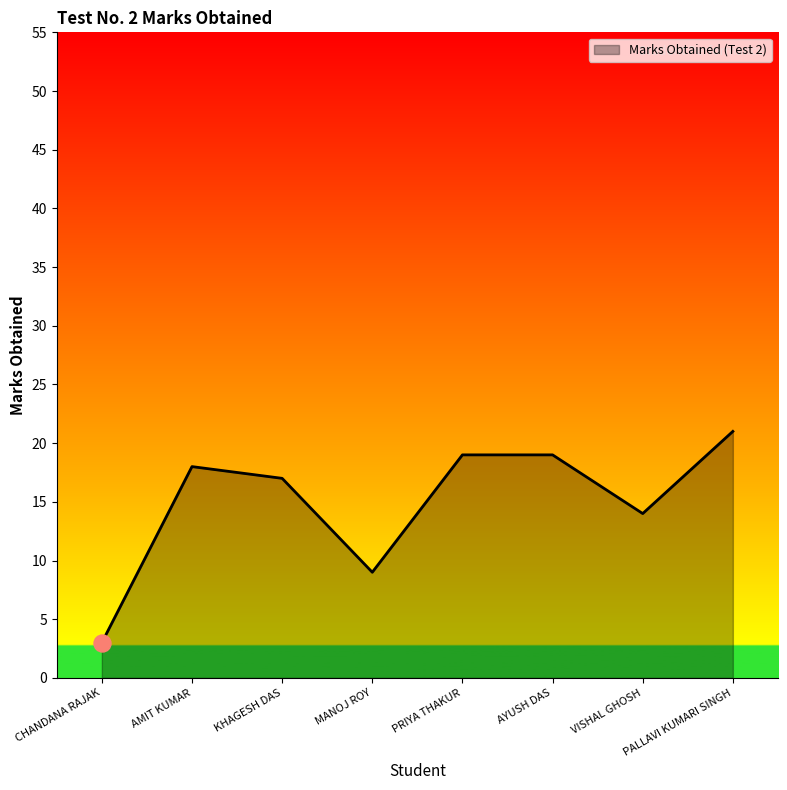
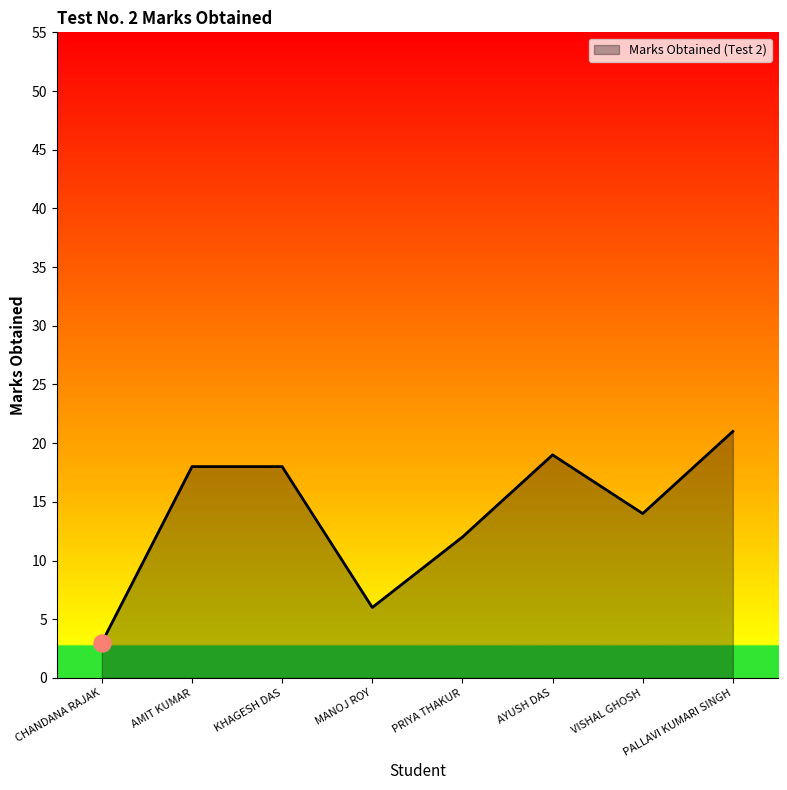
  {
    "Marks Obtained (Test 2)": {
      "AMIT KUMAR": 18,
-     "KHAGESH DAS": 17,
-     "MANOJ ROY": 9,
-     "PRIYA THAKUR": 19,
+     "KHAGESH DAS": 18,
+     "MANOJ ROY": 6,
+     "PRIYA THAKUR": 12,
      "AYUSH DAS": 19,
      "VISHAL GHOSH": 14,
      "PALLAVI KUMARI SINGH": 21
    }
  }
